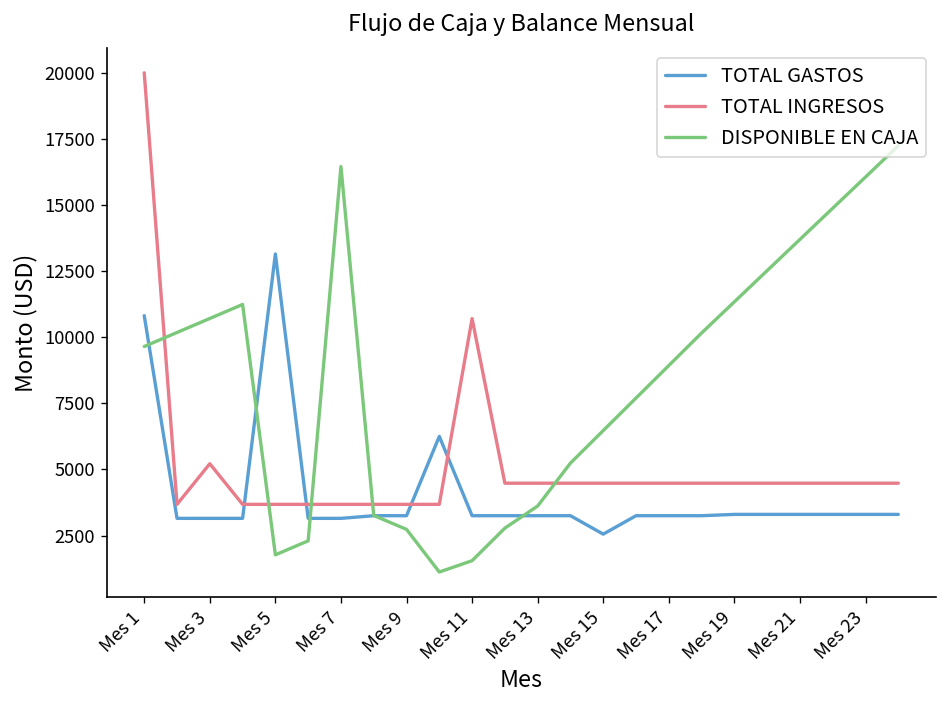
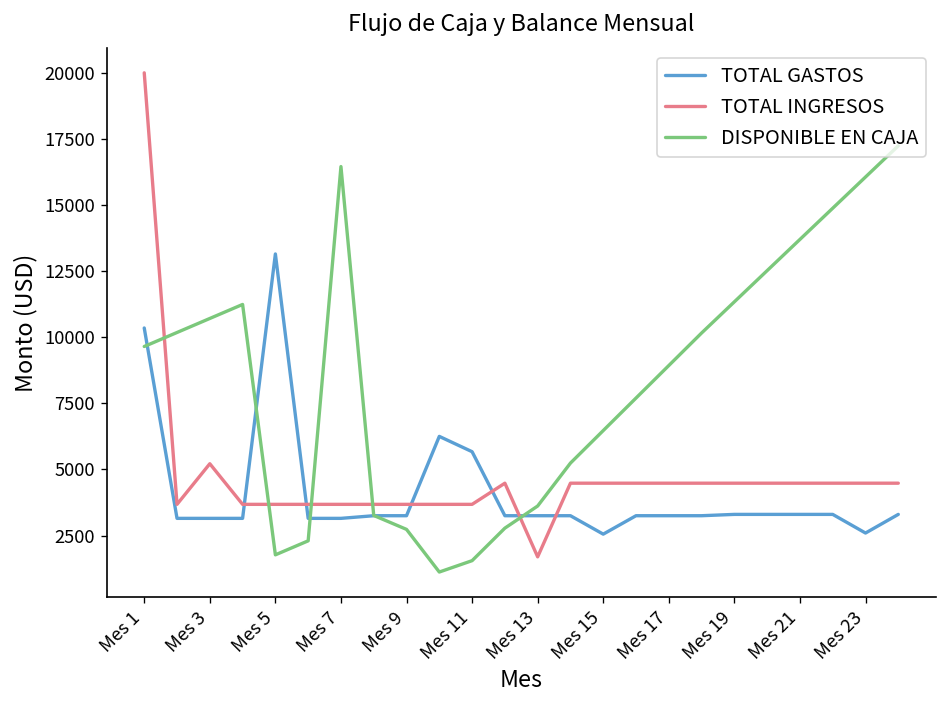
  {
    "TOTAL GASTOS": {
-     "Mes 1": 10800,
+     "Mes 1": 10400,
      "Mes 3": 3200,
      "Mes 5": 13200,
      "Mes 7": 3200,
      "Mes 9": 3300,
-     "Mes 11": 3300,
+     "Mes 11": 5700,
      "Mes 13": 3300,
      "Mes 15": 2600,
      "Mes 17": 3300,
      "Mes 19": 3300,
      "Mes 21": 3300,
-     "Mes 23": 3300
+     "Mes 23": 2600
    },
    "TOTAL INGRESOS": {
      "Mes 1": 20000,
      "Mes 3": 5200,
      "Mes 5": 3700,
      "Mes 7": 3700,
      "Mes 9": 3700,
-     "Mes 11": 10700,
-     "Mes 13": 4500,
+     "Mes 11": 3700,
+     "Mes 13": 1700,
      "Mes 15": 4500,
      "Mes 17": 4500,
      "Mes 19": 4500,
      "Mes 21": 4500,
      "Mes 23": 4500
    },
    "DISPONIBLE EN CAJA": {
      "Mes 1": 9700,
      "Mes 3": 10700,
      "Mes 5": 1800,
      "Mes 7": 16500,
      "Mes 9": 2700,
      "Mes 11": 1600,
      "Mes 13": 3600,
      "Mes 15": 6500,
      "Mes 17": 8900,
      "Mes 19": 11300,
      "Mes 21": 13700,
      "Mes 23": 16100
    }
  }
